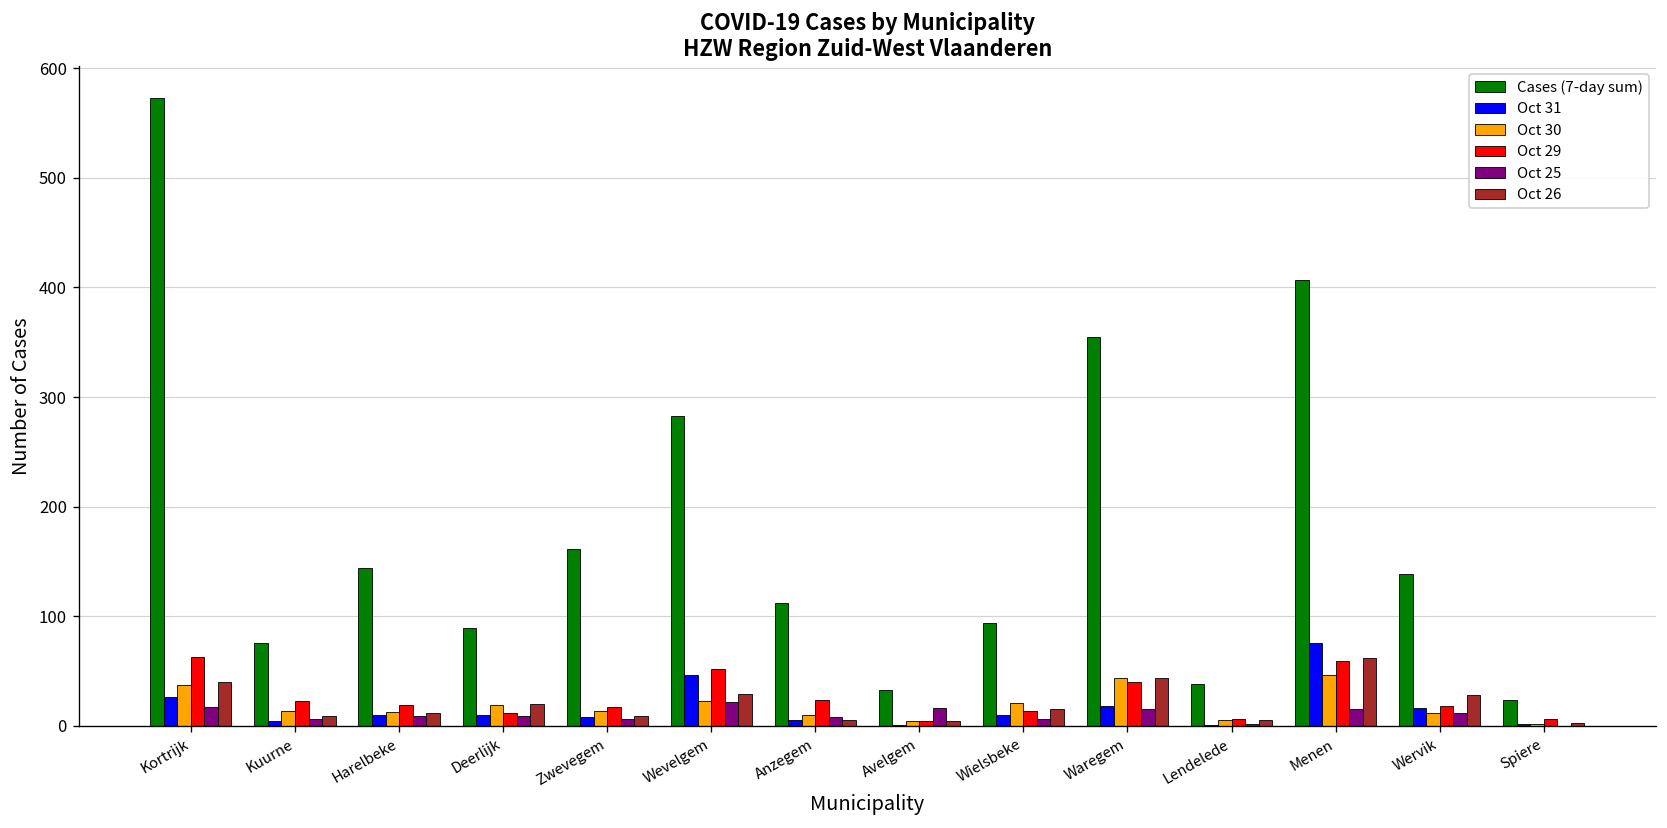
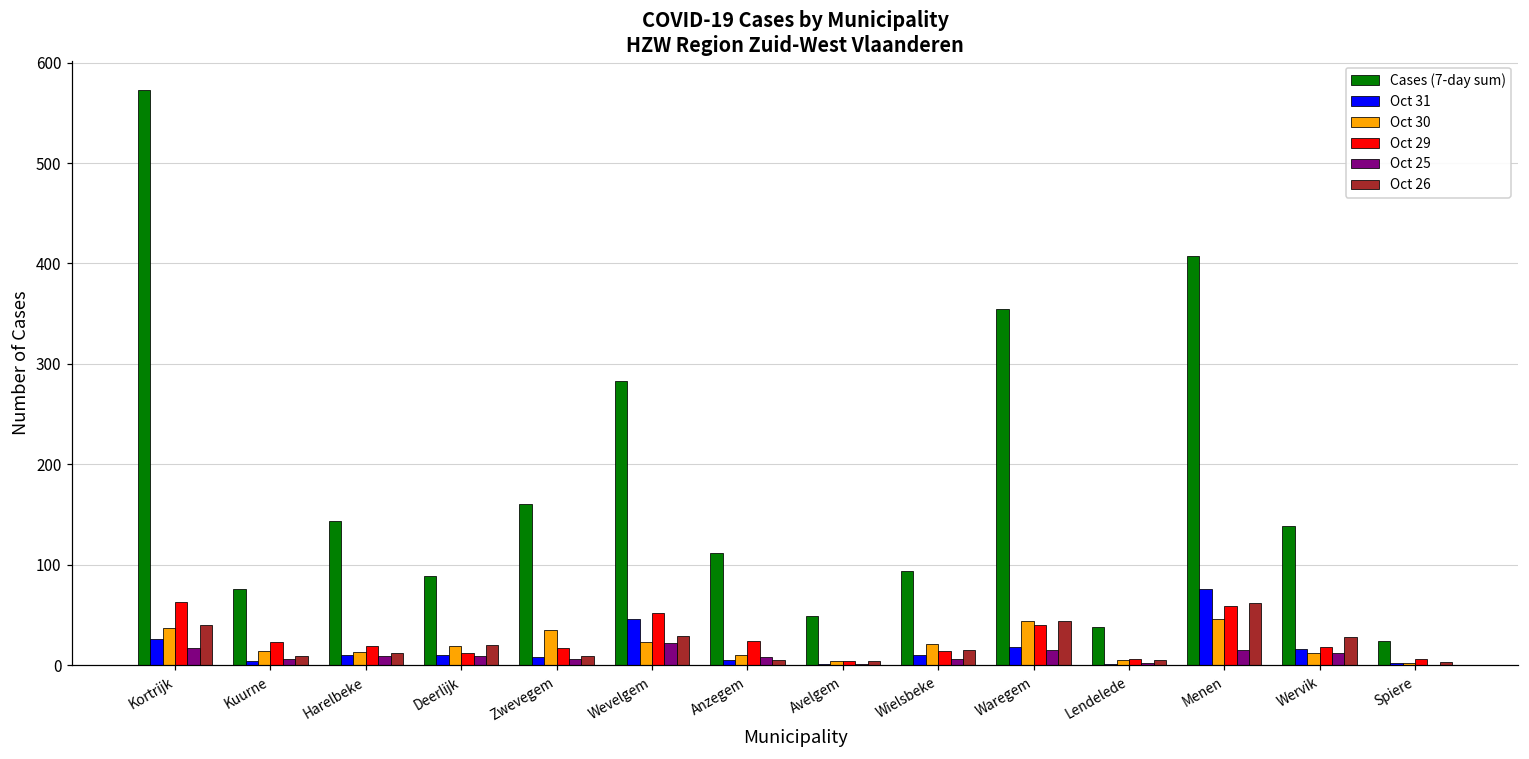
  {
    "Cases (7-day sum)": {
      "Kortrijk": 570,
      "Kuurne": 80,
      "Harelbeke": 140,
      "Deerlijk": 90,
      "Zwevegem": 160,
      "Wevelgem": 280,
      "Anzegem": 110,
-     "Avelgem": 30,
+     "Avelgem": 50,
      "Wielsbeke": 90,
      "Waregem": 360,
      "Lendelede": 40,
      "Menen": 410,
      "Wervik": 140,
      "Spiere": 20
    },
    "Oct 31": {
      "Kortrijk": 30,
      "Kuurne": 0,
      "Harelbeke": 10,
      "Deerlijk": 10,
      "Zwevegem": 10,
      "Wevelgem": 50,
      "Anzegem": 10,
      "Wielsbeke": 10,
      "Waregem": 20,
      "Menen": 80,
      "Wervik": 20
    },
    "Oct 30": {
      "Kortrijk": 40,
      "Kuurne": 10,
      "Harelbeke": 10,
      "Deerlijk": 20,
-     "Zwevegem": 10,
+     "Zwevegem": 40,
      "Wevelgem": 20,
      "Anzegem": 10,
      "Avelgem": 0,
      "Wielsbeke": 20,
      "Waregem": 40,
      "Lendelede": 10,
      "Menen": 50,
      "Wervik": 10
    },
    "Oct 29": {
      "Kortrijk": 60,
      "Kuurne": 20,
      "Harelbeke": 20,
      "Deerlijk": 10,
      "Zwevegem": 20,
      "Wevelgem": 50,
      "Anzegem": 20,
      "Avelgem": 0,
      "Wielsbeke": 10,
      "Waregem": 40,
      "Lendelede": 10,
      "Menen": 60,
      "Wervik": 20,
      "Spiere": 10
    },
    "Oct 25": {
      "Kortrijk": 20,
      "Kuurne": 10,
      "Harelbeke": 10,
      "Deerlijk": 10,
      "Zwevegem": 10,
      "Wevelgem": 20,
      "Anzegem": 10,
-     "Avelgem": 20,
+     "Avelgem": 0,
      "Wielsbeke": 10,
      "Waregem": 20,
      "Menen": 20,
      "Wervik": 10,
      "Spiere": 0
    },
    "Oct 26": {
      "Kortrijk": 40,
      "Kuurne": 10,
      "Harelbeke": 10,
      "Deerlijk": 20,
      "Zwevegem": 10,
      "Wevelgem": 30,
      "Anzegem": 10,
      "Avelgem": 0,
      "Wielsbeke": 20,
      "Waregem": 40,
      "Lendelede": 10,
      "Menen": 60,
      "Wervik": 30,
      "Spiere": 0
    }
  }
